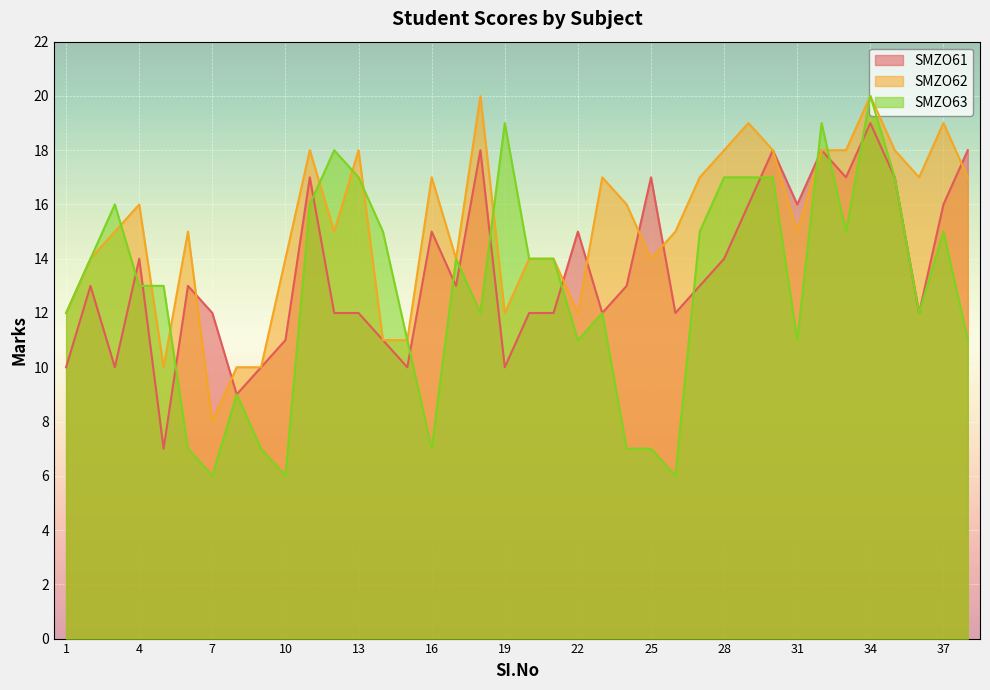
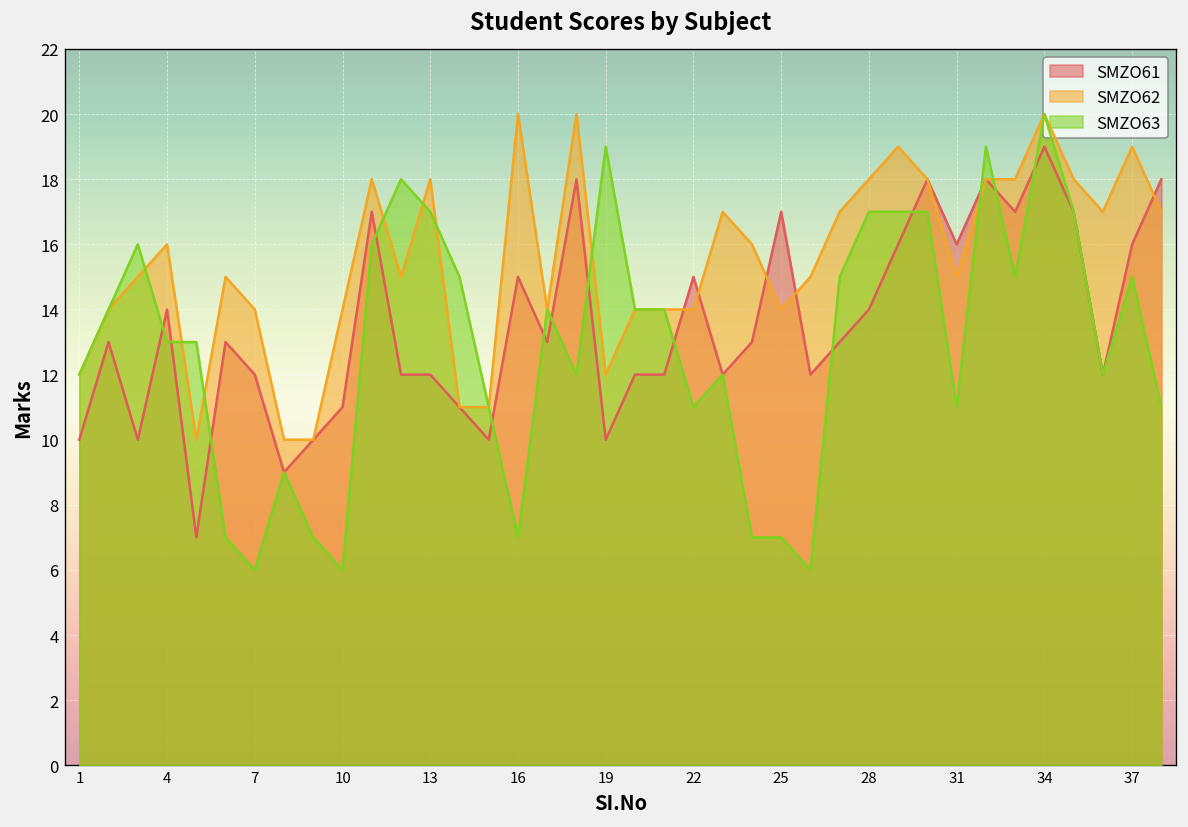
  {
    "SMZO61": {
      "1": 10,
      "4": 14,
      "7": 12,
      "10": 11,
      "13": 12,
      "16": 15,
      "19": 10,
      "22": 15,
      "25": 17,
      "28": 14,
      "31": 16,
      "34": 19,
      "37": 16
    },
    "SMZO62": {
      "4": 16,
-     "7": 8,
+     "7": 14,
      "10": 14,
      "13": 18,
-     "16": 17,
+     "16": 20,
      "19": 12,
-     "22": 12,
+     "22": 14,
      "25": 14,
      "28": 18,
      "31": 15,
      "37": 19
    },
    "SMZO63": {
      "4": 13,
      "7": 6,
      "10": 6,
      "13": 17,
      "16": 7,
      "19": 19,
      "22": 11,
      "25": 7,
      "28": 17,
      "31": 11,
      "37": 15
    }
  }
